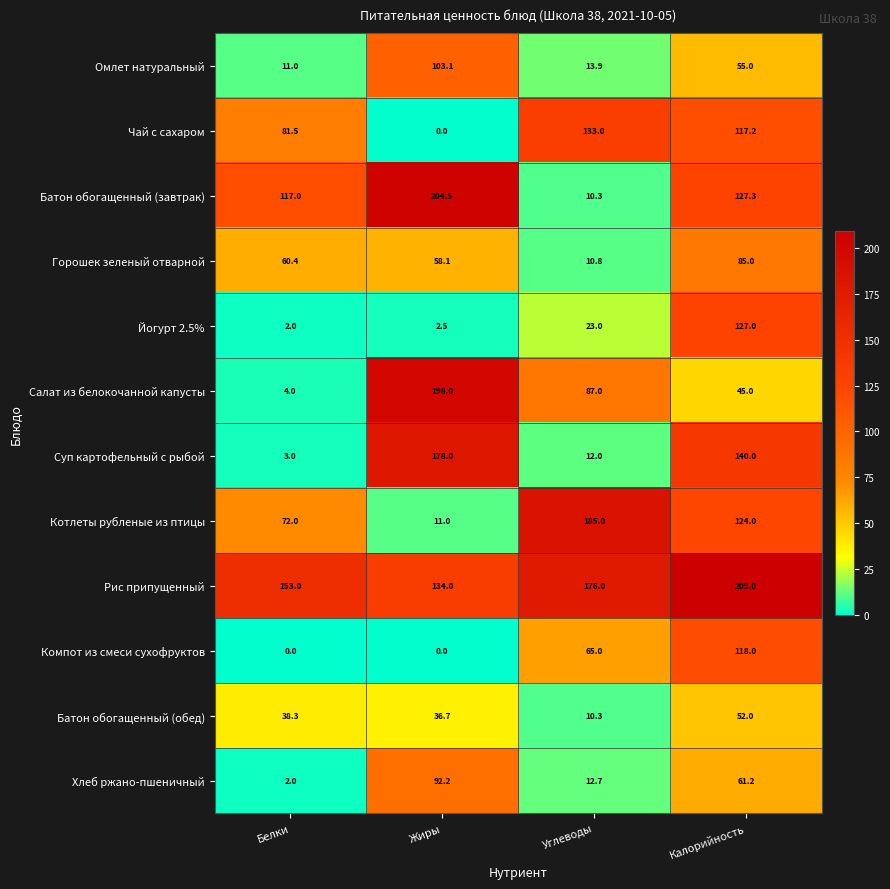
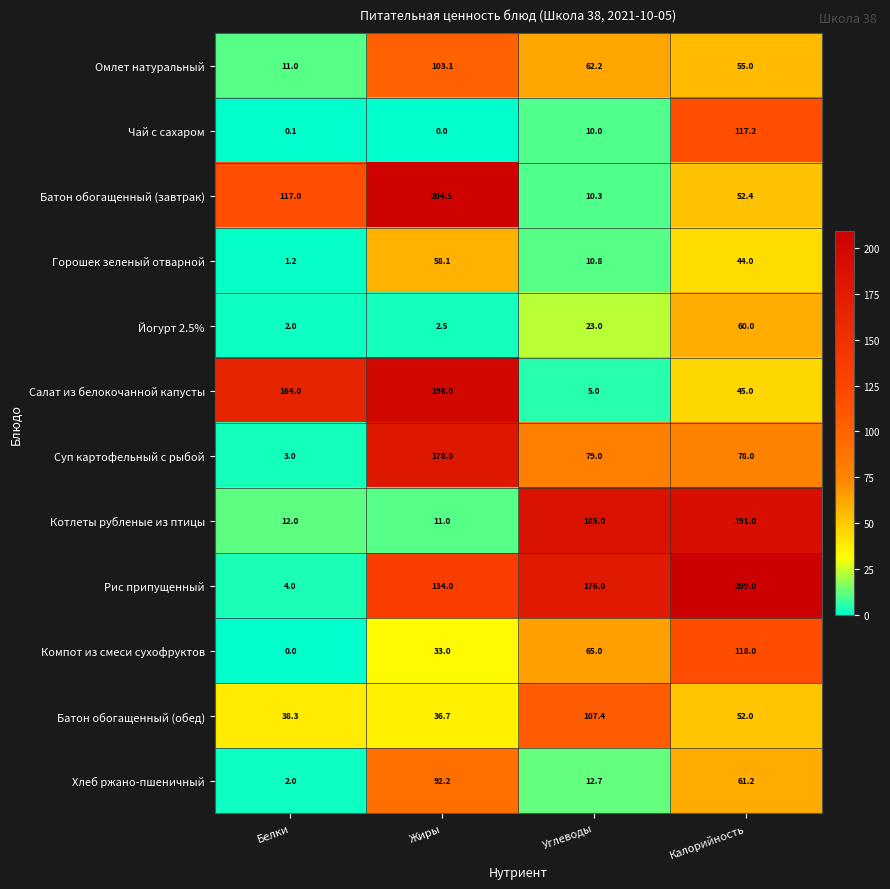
  {
    "Омлет натуральный": {
      "Белки": 11.0,
      "Жиры": 103.1,
-     "Углеводы": 13.9,
+     "Углеводы": 62.2,
      "Калорийность": 55.0
    },
    "Чай с сахаром": {
-     "Белки": 81.5,
+     "Белки": 0.1,
      "Жиры": 0.0,
-     "Углеводы": 133.0,
+     "Углеводы": 10.0,
      "Калорийность": 117.2
    },
    "Батон обогащенный (завтрак)": {
      "Белки": 117.0,
      "Жиры": 204.5,
      "Углеводы": 10.3,
-     "Калорийность": 127.3
+     "Калорийность": 52.4
    },
    "Горошек зеленый отварной": {
-     "Белки": 60.4,
+     "Белки": 1.2,
      "Жиры": 58.1,
      "Углеводы": 10.8,
-     "Калорийность": 85.0
+     "Калорийность": 44.0
    },
    "Йогурт 2.5%": {
      "Белки": 2.0,
      "Жиры": 2.5,
      "Углеводы": 23.0,
-     "Калорийность": 127.0
+     "Калорийность": 60.0
    },
    "Салат из белокочанной капусты": {
-     "Белки": 4.0,
+     "Белки": 164.0,
      "Жиры": 198.0,
-     "Углеводы": 87.0,
+     "Углеводы": 5.0,
      "Калорийность": 45.0
    },
    "Суп картофельный с рыбой": {
      "Белки": 3.0,
      "Жиры": 178.0,
-     "Углеводы": 12.0,
-     "Калорийность": 140.0
+     "Углеводы": 79.0,
+     "Калорийность": 78.0
    },
    "Котлеты рубленые из птицы": {
-     "Белки": 72.0,
+     "Белки": 12.0,
      "Жиры": 11.0,
      "Углеводы": 185.0,
-     "Калорийность": 124.0
+     "Калорийность": 191.0
    },
    "Рис припущенный": {
-     "Белки": 153.0,
+     "Белки": 4.0,
      "Жиры": 134.0,
      "Углеводы": 176.0,
      "Калорийность": 209.0
    },
    "Компот из смеси сухофруктов": {
      "Белки": 0.0,
-     "Жиры": 0.0,
+     "Жиры": 33.0,
      "Углеводы": 65.0,
      "Калорийность": 118.0
    },
    "Батон обогащенный (обед)": {
      "Белки": 38.3,
      "Жиры": 36.7,
-     "Углеводы": 10.3,
+     "Углеводы": 107.4,
      "Калорийность": 52.0
    },
    "Хлеб ржано-пшеничный": {
      "Белки": 2.0,
      "Жиры": 92.2,
      "Углеводы": 12.7,
      "Калорийность": 61.2
    }
  }
